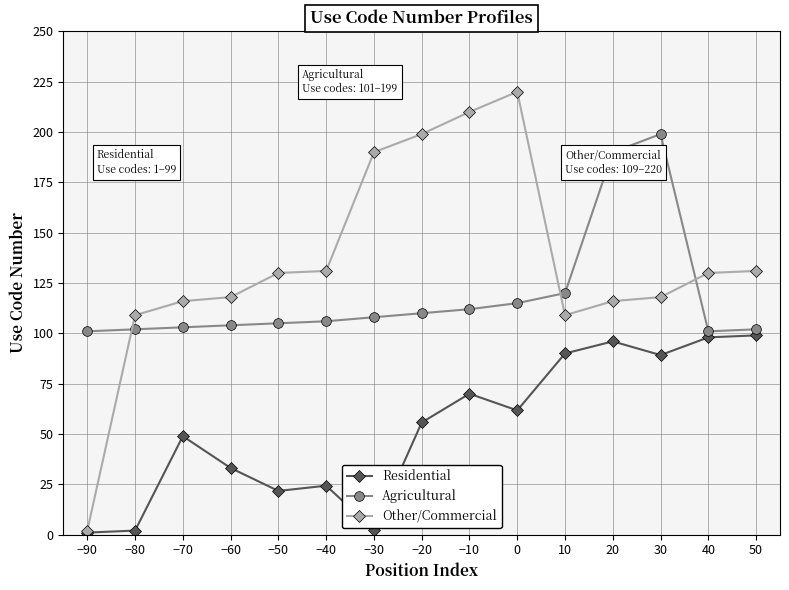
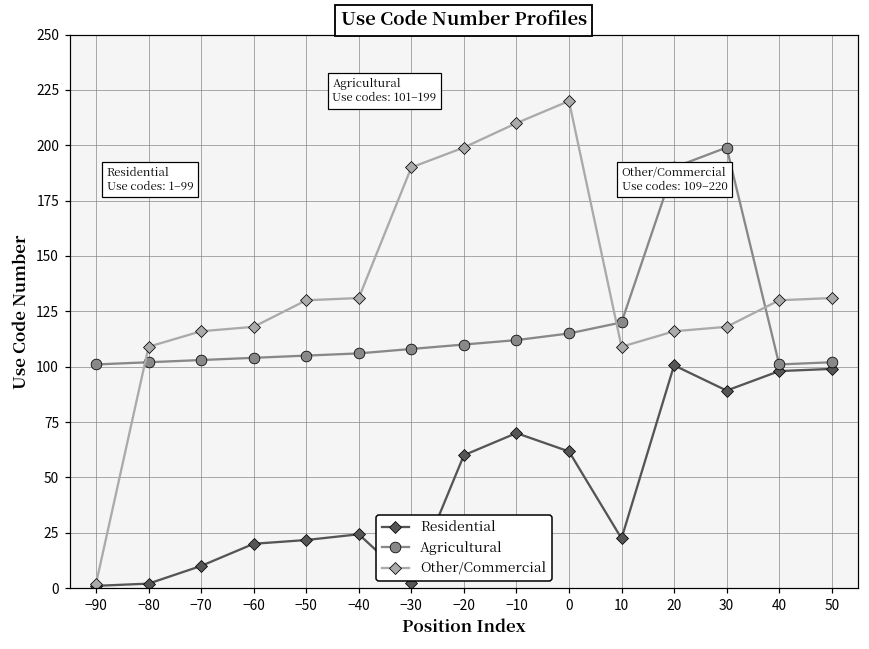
  {
    "Residential": {
      "−80": 2,
-     "−70": 49,
-     "−60": 33,
+     "−70": 10,
+     "−60": 20,
      "−50": 22,
      "−40": 24,
      "−30": 2,
-     "−20": 56,
+     "−20": 60,
      "−10": 70,
      "0": 62,
-     "10": 90,
-     "20": 96,
+     "10": 22,
+     "20": 101,
      "30": 89,
      "40": 98,
      "50": 99
    }
  }
